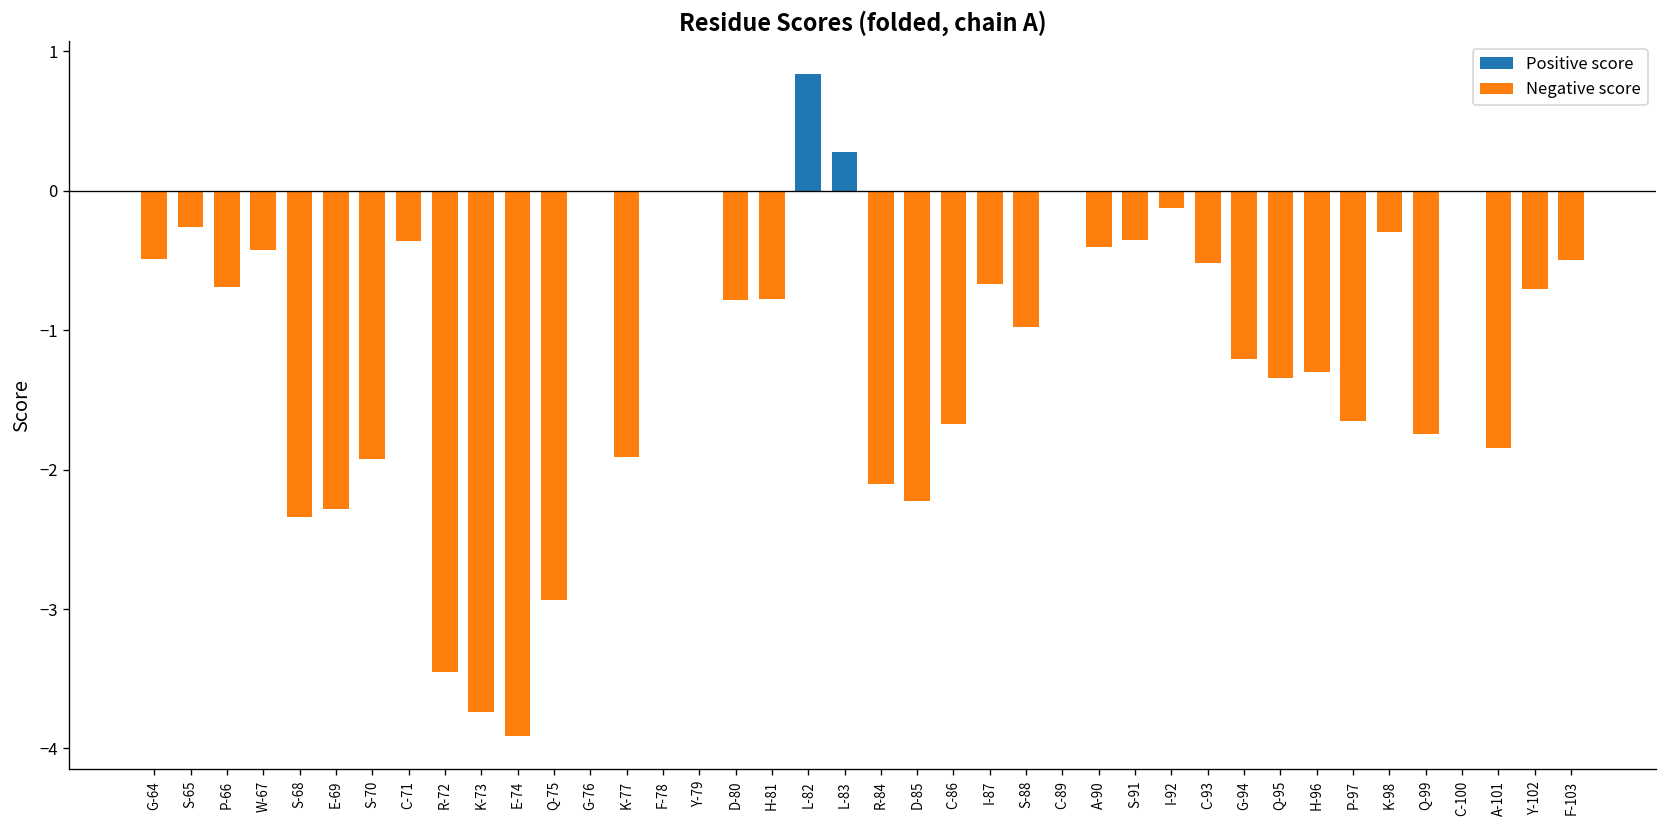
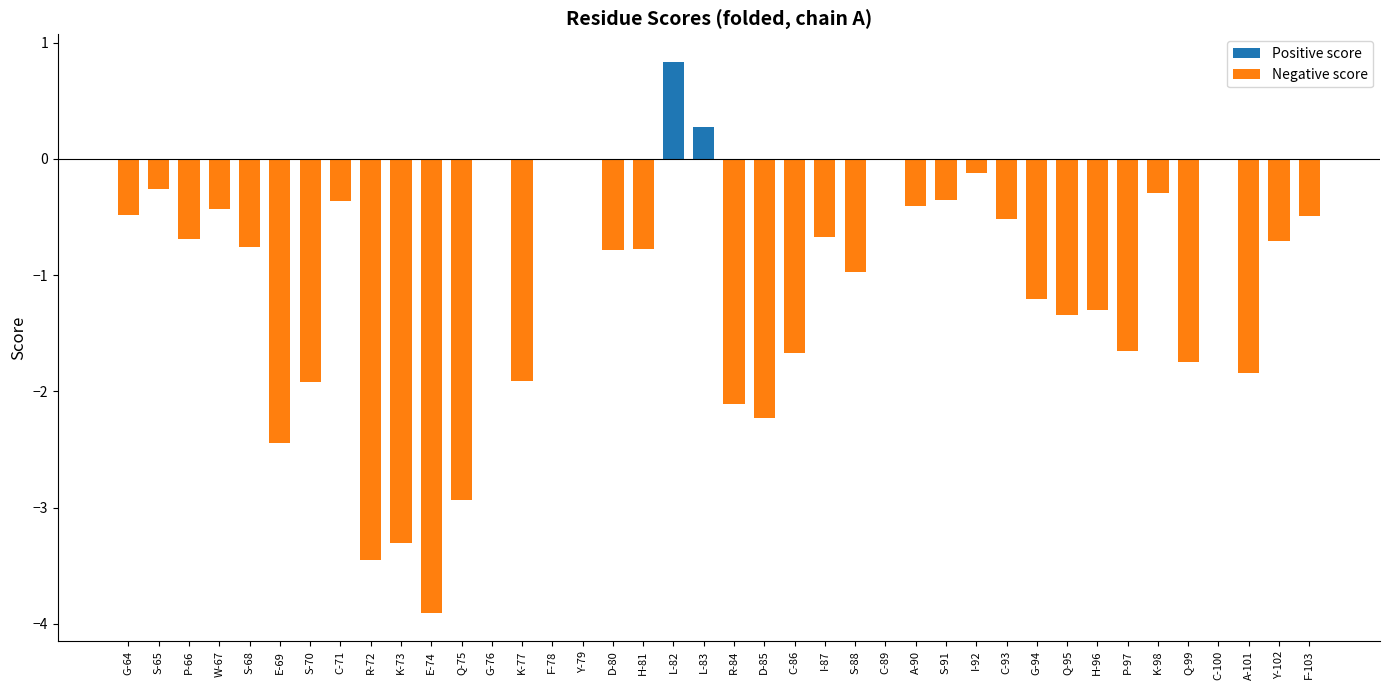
  {
    "Positive score": {
      "G-64": 0.00,
      "S-65": 0.00,
      "P-66": 0.00,
      "W-67": 0.00,
      "S-68": 0.00,
      "E-69": 0.00,
      "S-70": 0.00,
      "C-71": 0.00,
      "R-72": 0.00,
      "K-73": 0.00,
      "E-74": 0.00,
      "Q-75": 0.00,
      "G-76": 0.00,
      "K-77": 0.00,
      "F-78": 0.00,
      "Y-79": 0.00,
      "D-80": 0.00,
      "H-81": 0.00,
      "L-82": 0.83,
      "L-83": 0.28,
      "R-84": 0.00,
      "D-85": 0.00,
      "C-86": 0.00,
      "I-87": 0.00,
      "S-88": 0.00,
      "C-89": 0.00,
      "A-90": 0.00,
      "S-91": 0.00,
      "I-92": 0.00,
      "C-93": 0.00,
      "G-94": 0.00,
      "Q-95": 0.00,
      "H-96": 0.00,
      "P-97": 0.00,
      "K-98": 0.00,
      "Q-99": 0.00,
      "C-100": 0.00,
      "A-101": 0.00,
      "Y-102": 0.00,
      "F-103": 0.00
    },
    "Negative score": {
      "G-64": -0.49,
      "S-65": -0.26,
      "P-66": -0.69,
      "W-67": -0.43,
-     "S-68": -2.34,
-     "E-69": -2.28,
+     "S-68": -0.76,
+     "E-69": -2.44,
      "S-70": -1.92,
      "C-71": -0.36,
      "R-72": -3.45,
-     "K-73": -3.74,
+     "K-73": -3.30,
      "E-74": -3.91,
      "Q-75": -2.94,
      "G-76": 0.00,
      "K-77": -1.91,
      "F-78": 0.00,
      "Y-79": 0.00,
      "D-80": -0.79,
      "H-81": -0.78,
      "L-82": 0.00,
      "L-83": 0.00,
      "R-84": -2.11,
      "D-85": -2.23,
      "C-86": -1.67,
      "I-87": -0.67,
      "S-88": -0.97,
      "C-89": 0.00,
      "A-90": -0.40,
      "S-91": -0.35,
      "I-92": -0.12,
      "C-93": -0.52,
      "G-94": -1.20,
      "Q-95": -1.34,
      "H-96": -1.30,
      "P-97": -1.65,
      "K-98": -0.29,
      "Q-99": -1.75,
      "C-100": 0.00,
      "A-101": -1.85,
      "Y-102": -0.71,
      "F-103": -0.49
    }
  }
